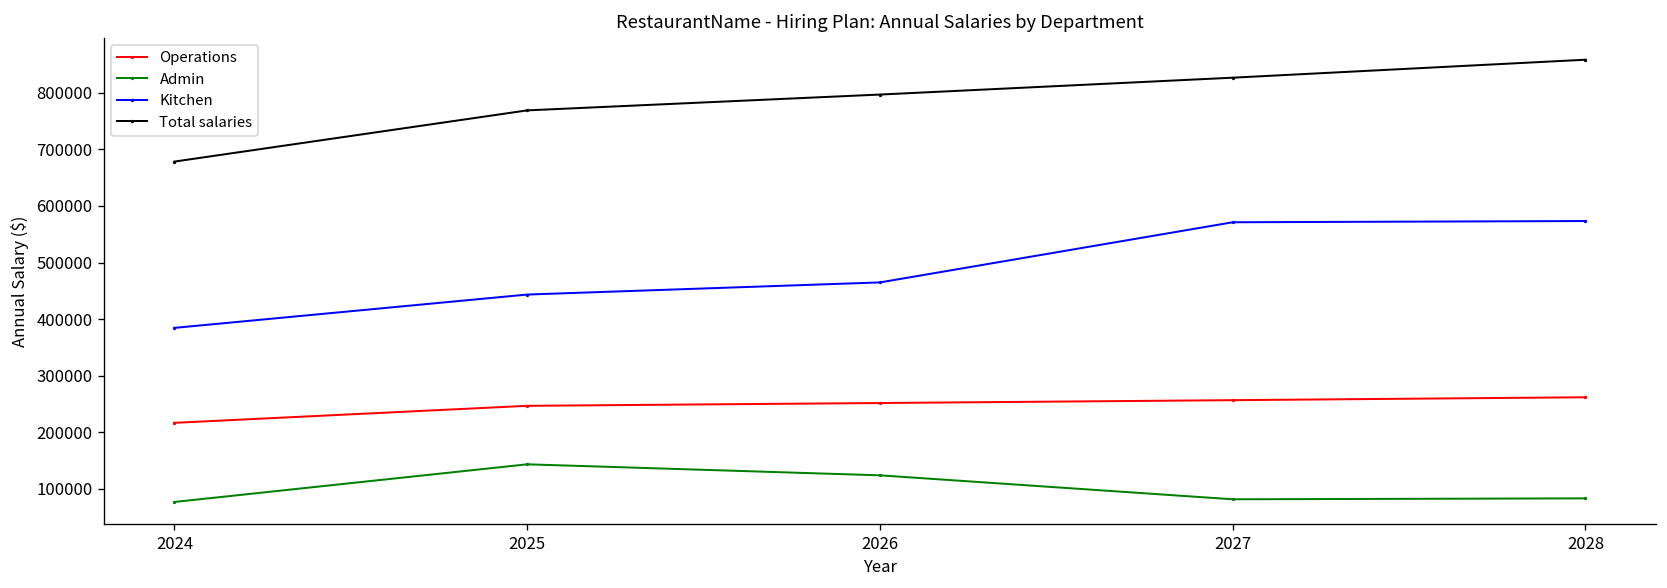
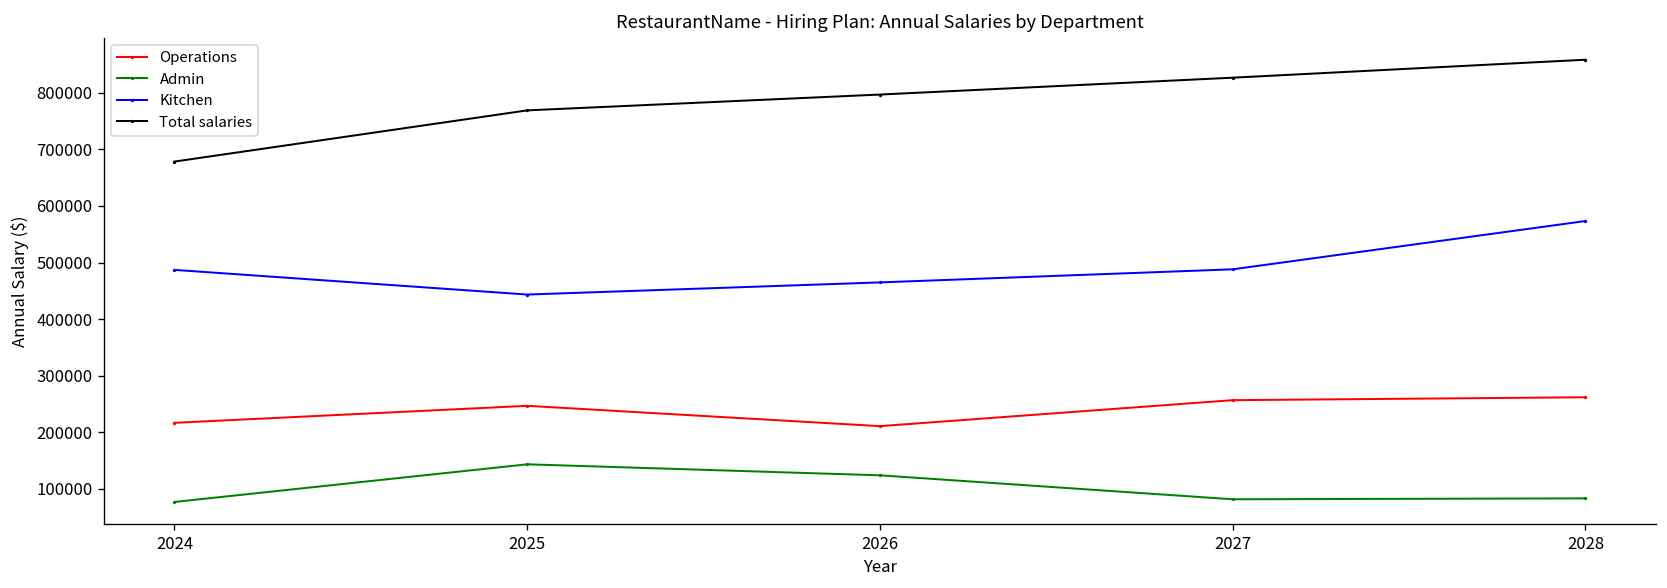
  {
    "Operations": {
      "2024": 220000,
      "2025": 250000,
-     "2026": 250000,
+     "2026": 210000,
      "2027": 260000,
      "2028": 260000
    },
    "Admin": {
      "2024": 80000,
      "2025": 140000,
      "2026": 120000,
      "2027": 80000,
      "2028": 80000
    },
    "Kitchen": {
-     "2024": 380000,
+     "2024": 490000,
      "2025": 440000,
      "2026": 460000,
-     "2027": 570000,
+     "2027": 490000,
      "2028": 570000
    },
    "Total salaries": {
      "2024": 680000,
      "2025": 770000,
      "2026": 800000,
      "2027": 830000,
      "2028": 860000
    }
  }
